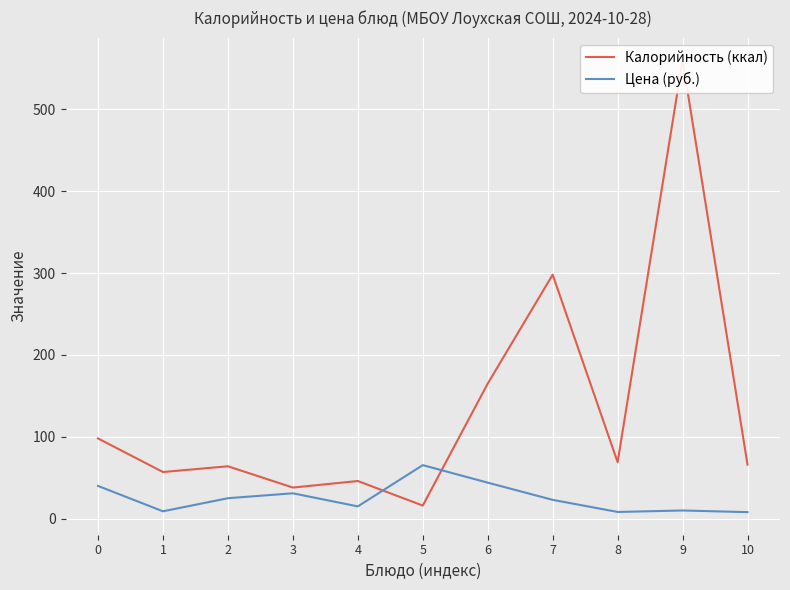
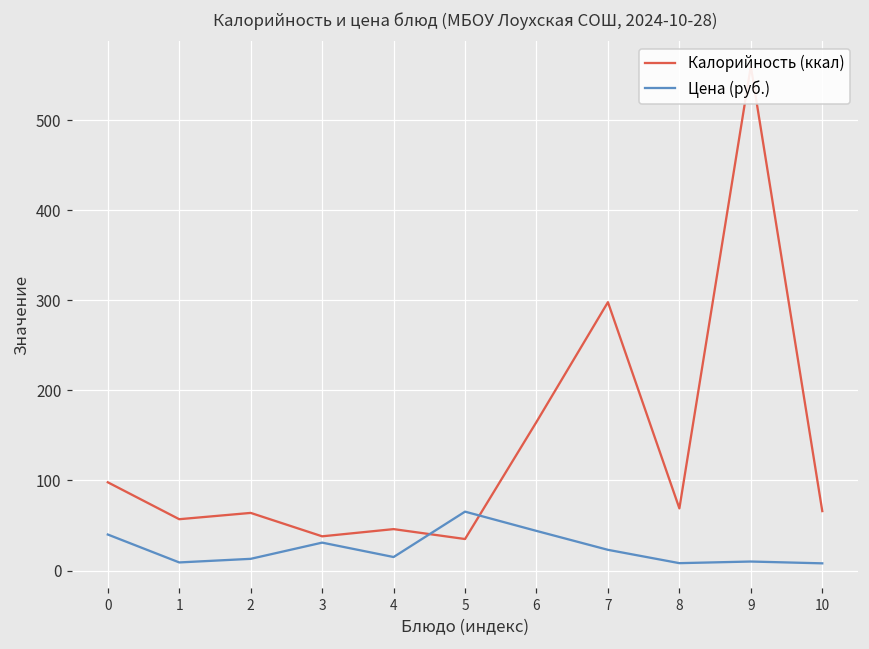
  {
    "Калорийность (ккал)": {
      "0": 100,
      "1": 60,
      "2": 60,
      "3": 40,
      "4": 50,
-     "5": 20,
+     "5": 40,
      "6": 170,
      "7": 300,
      "8": 70,
      "10": 70
    },
    "Цена (руб.)": {
      "0": 40,
      "1": 10,
-     "2": 30,
+     "2": 10,
      "3": 30,
      "4": 20,
      "5": 70,
      "6": 40,
      "7": 20,
      "8": 10,
      "9": 10,
      "10": 10
    }
  }
